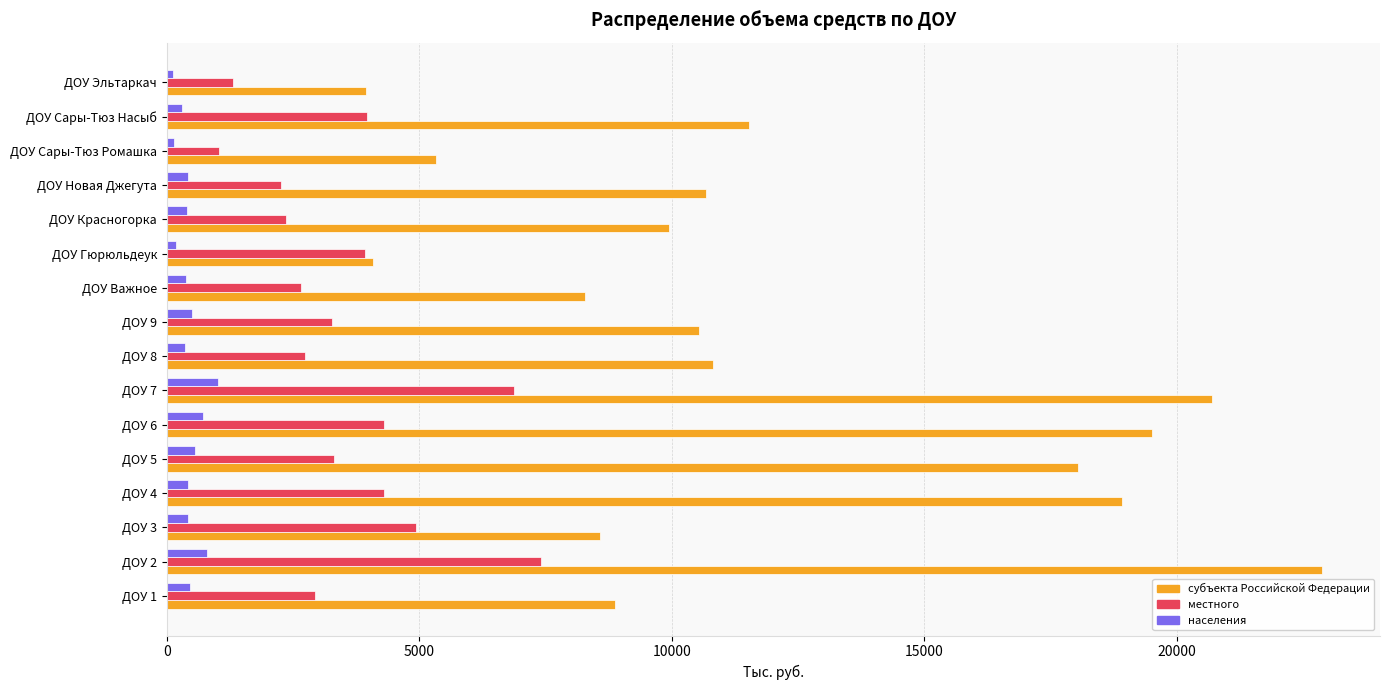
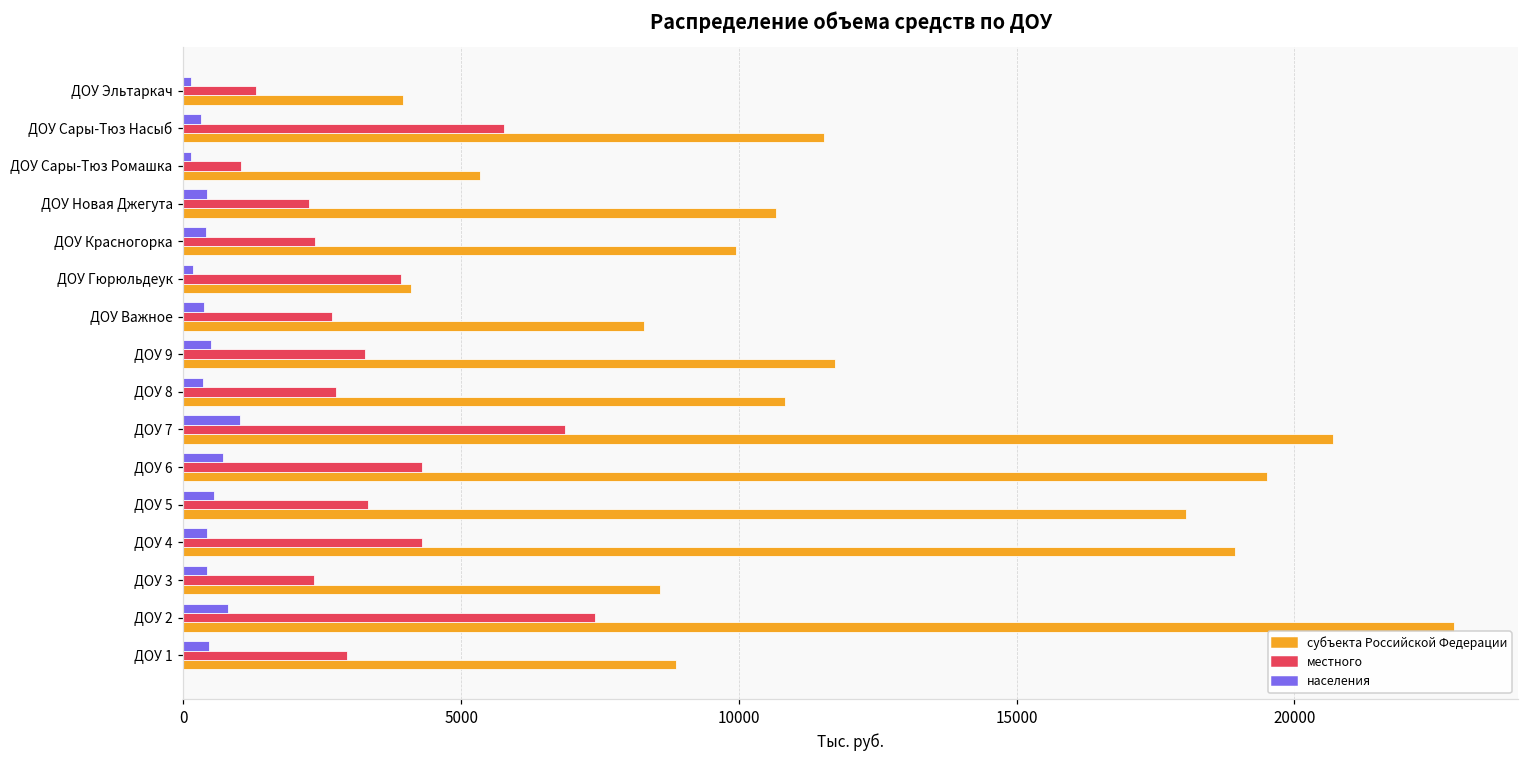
  {
    "субъекта Российской Федерации": {
      "ДОУ Эльтаркач": 3900,
      "ДОУ Сары-Тюз Насыб": 11500,
      "ДОУ Сары-Тюз Ромашка": 5300,
      "ДОУ Новая Джегута": 10700,
      "ДОУ Красногорка": 10000,
      "ДОУ Гюрюльдеук": 4100,
      "ДОУ Важное": 8300,
-     "ДОУ 9": 10500,
+     "ДОУ 9": 11700,
      "ДОУ 8": 10800,
      "ДОУ 7": 20700,
      "ДОУ 6": 19500,
      "ДОУ 5": 18100,
      "ДОУ 4": 18900,
      "ДОУ 3": 8600,
      "ДОУ 2": 22900,
      "ДОУ 1": 8900
    },
    "местного": {
      "ДОУ Эльтаркач": 1300,
-     "ДОУ Сары-Тюз Насыб": 4000,
+     "ДОУ Сары-Тюз Насыб": 5800,
      "ДОУ Сары-Тюз Ромашка": 1000,
      "ДОУ Новая Джегута": 2300,
      "ДОУ Красногорка": 2400,
      "ДОУ Гюрюльдеук": 3900,
      "ДОУ Важное": 2700,
      "ДОУ 9": 3300,
      "ДОУ 8": 2700,
      "ДОУ 7": 6900,
      "ДОУ 6": 4300,
      "ДОУ 5": 3300,
      "ДОУ 4": 4300,
-     "ДОУ 3": 4900,
+     "ДОУ 3": 2400,
      "ДОУ 2": 7400,
      "ДОУ 1": 2900
    },
    "населения": {
      "ДОУ Эльтаркач": 100,
      "ДОУ Сары-Тюз Насыб": 300,
      "ДОУ Сары-Тюз Ромашка": 100,
      "ДОУ Новая Джегута": 400,
      "ДОУ Красногорка": 400,
      "ДОУ Гюрюльдеук": 200,
      "ДОУ Важное": 400,
      "ДОУ 9": 500,
      "ДОУ 8": 400,
      "ДОУ 7": 1000,
      "ДОУ 6": 700,
      "ДОУ 5": 600,
      "ДОУ 4": 400,
      "ДОУ 3": 400,
      "ДОУ 2": 800,
      "ДОУ 1": 500
    }
  }
